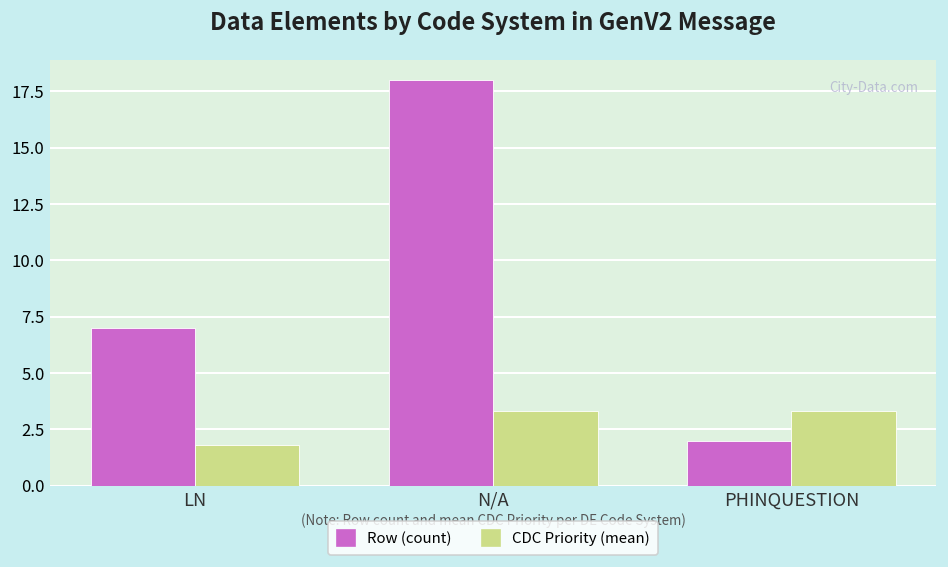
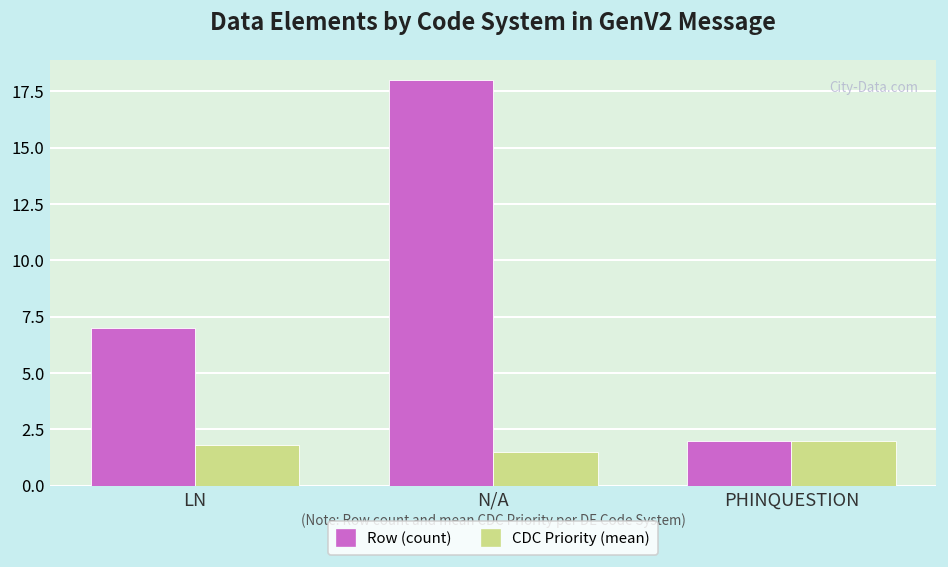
  {
    "Row (count)": {
      "LN": 7.0,
      "N/A": 18.0,
      "PHINQUESTION": 2.0
    },
    "CDC Priority (mean)": {
      "LN": 1.8,
-     "N/A": 3.3,
-     "PHINQUESTION": 3.3
+     "N/A": 1.5,
+     "PHINQUESTION": 2.0
    }
  }
